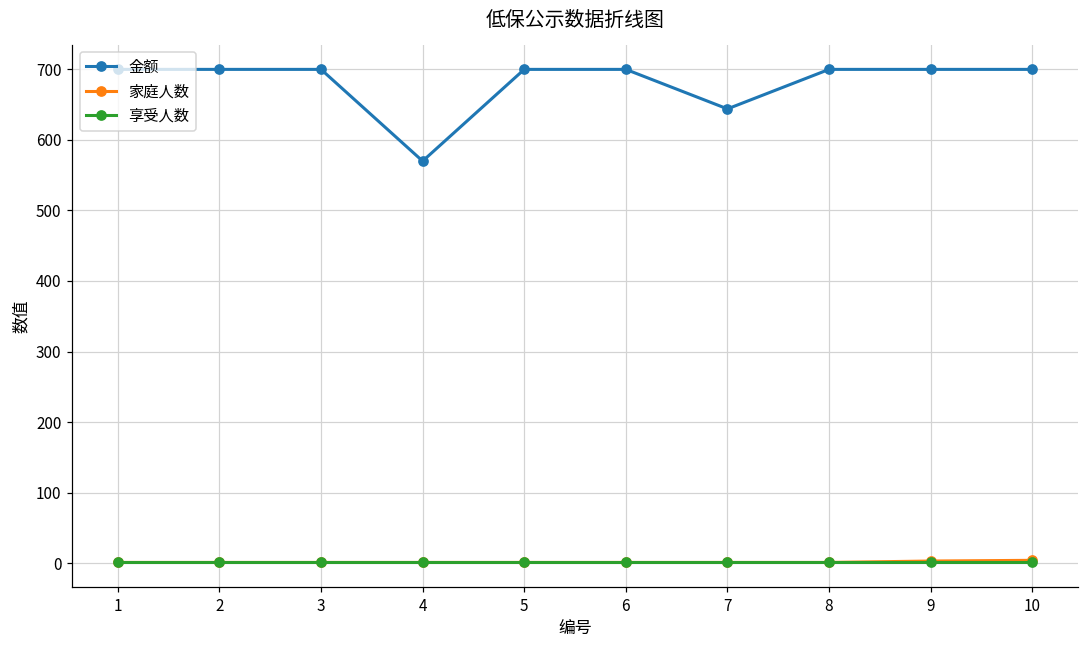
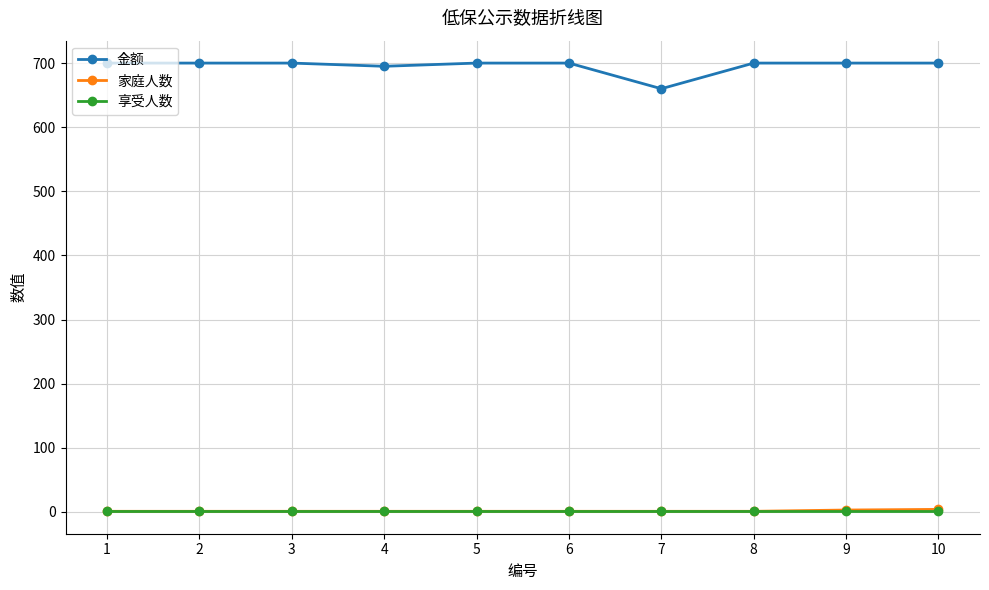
  {
    "金额": {
      "2": 700,
      "3": 700,
-     "4": 570,
+     "4": 700,
      "5": 700,
      "6": 700,
-     "7": 640,
+     "7": 660,
      "8": 700,
      "9": 700,
      "10": 700
    }
  }
